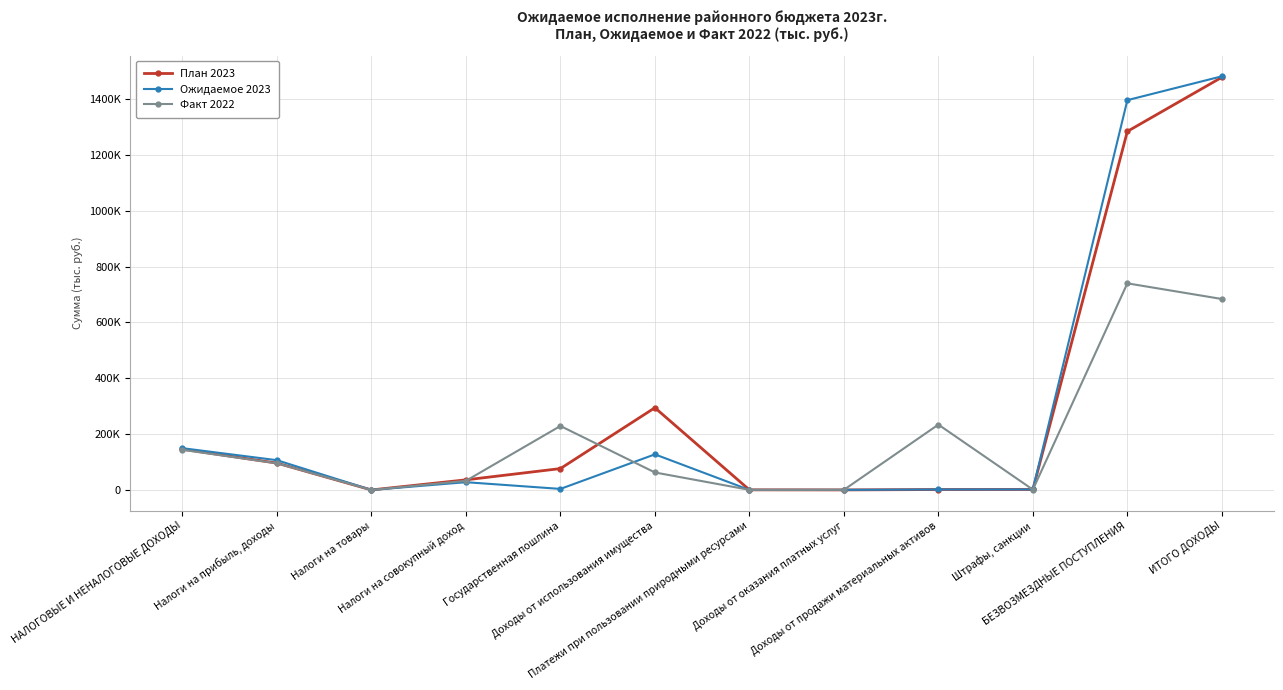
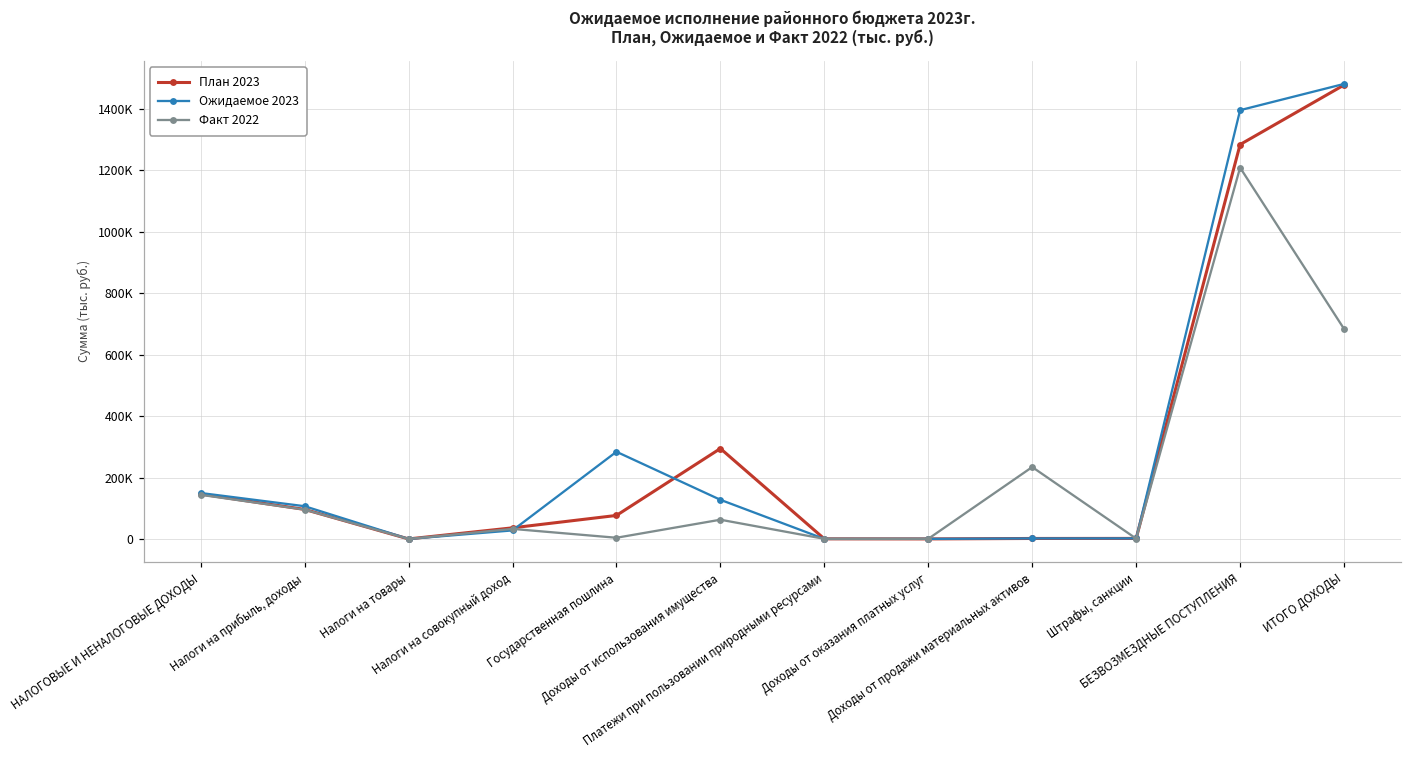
  {
    "План 2023": {
      "Государственная пошлина": 80000,
      "Доходы от использования имущества": 290000,
      "БЕЗВОЗМЕЗДНЫЕ ПОСТУПЛЕНИЯ": 1280000
    },
    "Ожидаемое 2023": {
      "Налоги на прибыль, доходы": 110000,
-     "Государственная пошлина": 0,
+     "Государственная пошлина": 280000,
      "Доходы от использования имущества": 130000,
      "БЕЗВОЗМЕЗДНЫЕ ПОСТУПЛЕНИЯ": 1400000
    },
    "Факт 2022": {
-     "Государственная пошлина": 230000,
+     "Государственная пошлина": 0,
      "Доходы от использования имущества": 60000,
      "Доходы от продажи материальных активов": 230000,
-     "БЕЗВОЗМЕЗДНЫЕ ПОСТУПЛЕНИЯ": 740000,
+     "БЕЗВОЗМЕЗДНЫЕ ПОСТУПЛЕНИЯ": 1210000,
      "ИТОГО ДОХОДЫ": 680000
    }
  }
